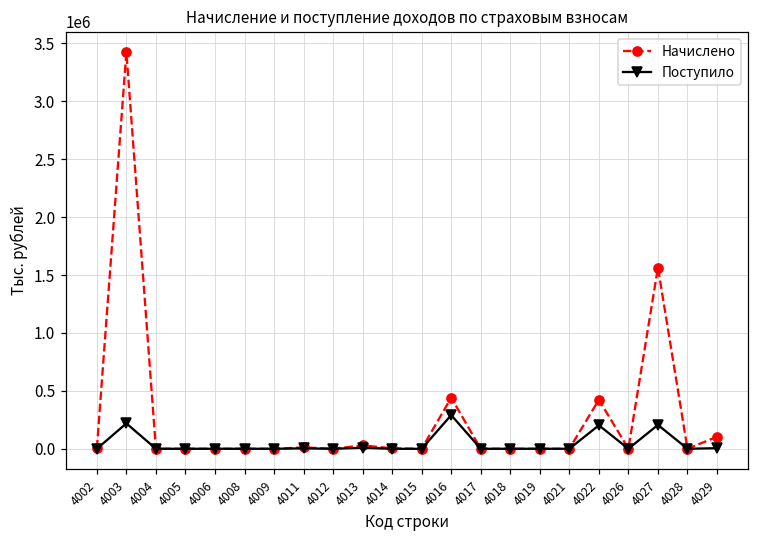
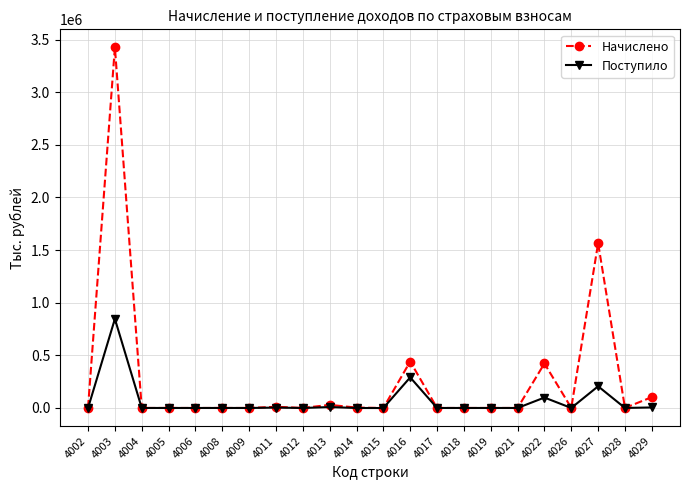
  {
    "Начислено": {
      "4003": 3430000,
      "4016": 440000,
      "4022": 420000,
      "4027": 1570000,
      "4029": 100000
    },
    "Поступило": {
-     "4003": 220000,
+     "4003": 850000,
      "4016": 290000,
-     "4022": 200000,
+     "4022": 100000,
      "4027": 210000,
      "4029": 0
    }
  }
